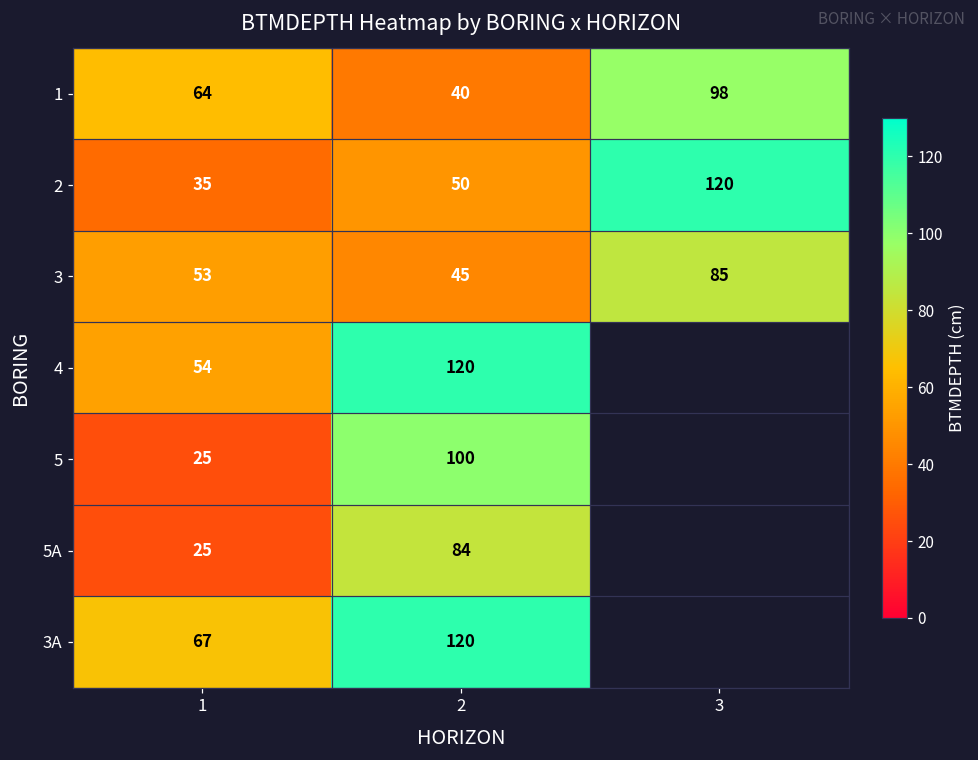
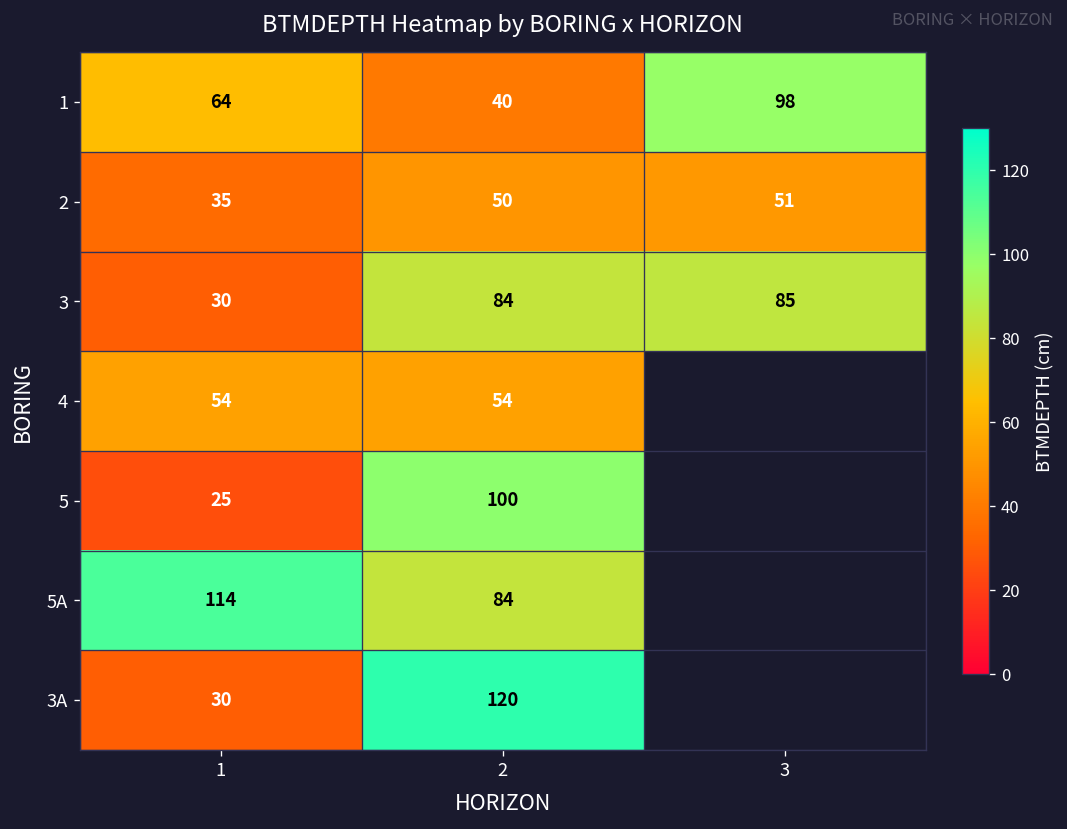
  {
    "1": {
      "1": 64,
      "2": 40,
      "3": 98
    },
    "2": {
      "1": 35,
      "2": 50,
-     "3": 120
+     "3": 51
    },
    "3": {
-     "1": 53,
-     "2": 45,
+     "1": 30,
+     "2": 84,
      "3": 85
    },
    "4": {
      "1": 54,
-     "2": 120
+     "2": 54
    },
    "5": {
      "1": 25,
      "2": 100
    },
    "5A": {
-     "1": 25,
+     "1": 114,
      "2": 84
    },
    "3A": {
-     "1": 67,
+     "1": 30,
      "2": 120
    }
  }
